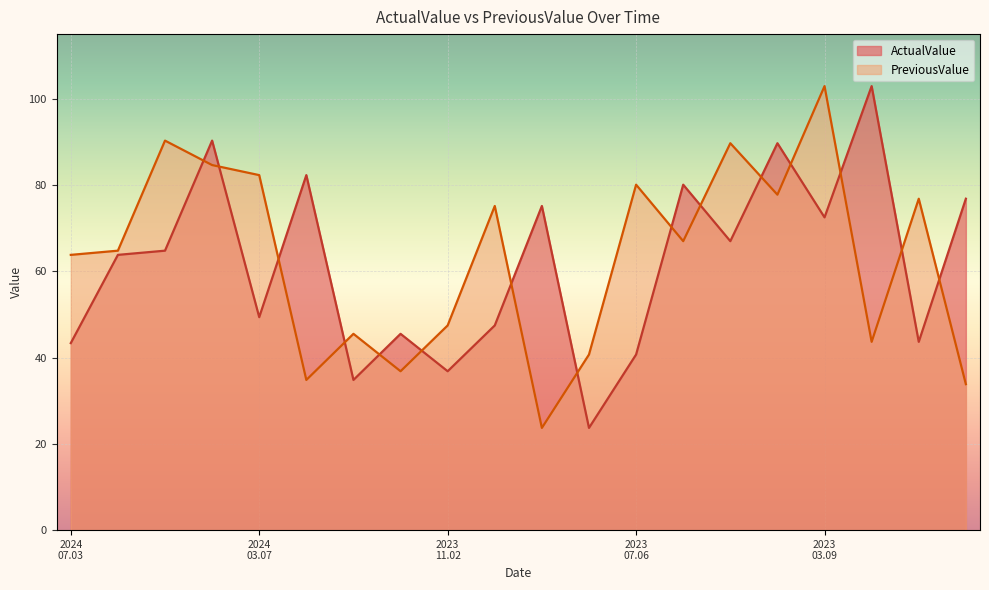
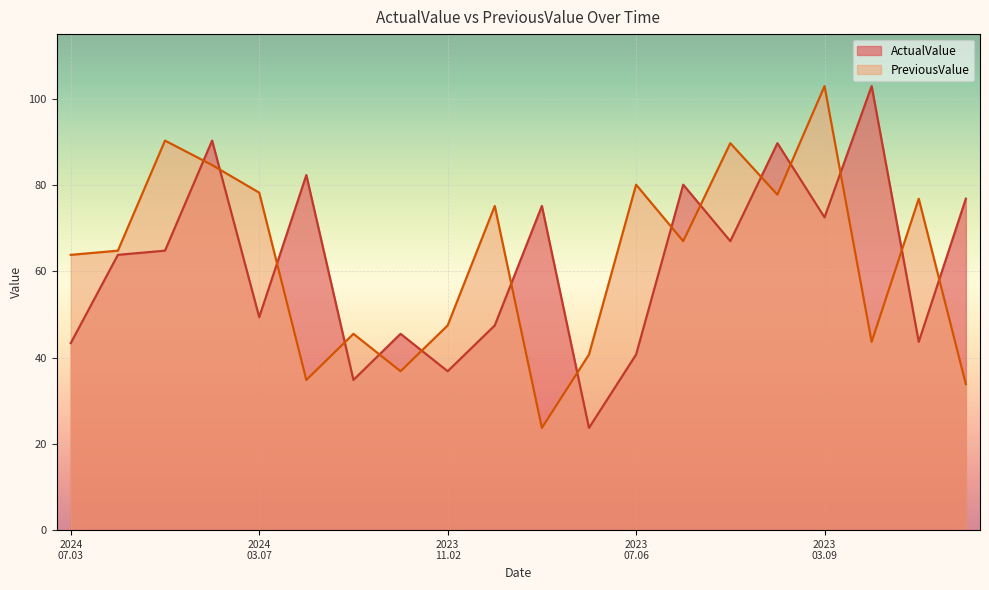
  {
    "ActualValue": {
      "2024 07.03": 43,
      "2024 03.07": 49,
      "2023 11.02": 37,
      "2023 07.06": 41,
      "2023 03.09": 73
    },
    "PreviousValue": {
      "2024 07.03": 64,
-     "2024 03.07": 82,
+     "2024 03.07": 78,
      "2023 11.02": 47,
      "2023 07.06": 80,
      "2023 03.09": 103
    }
  }
